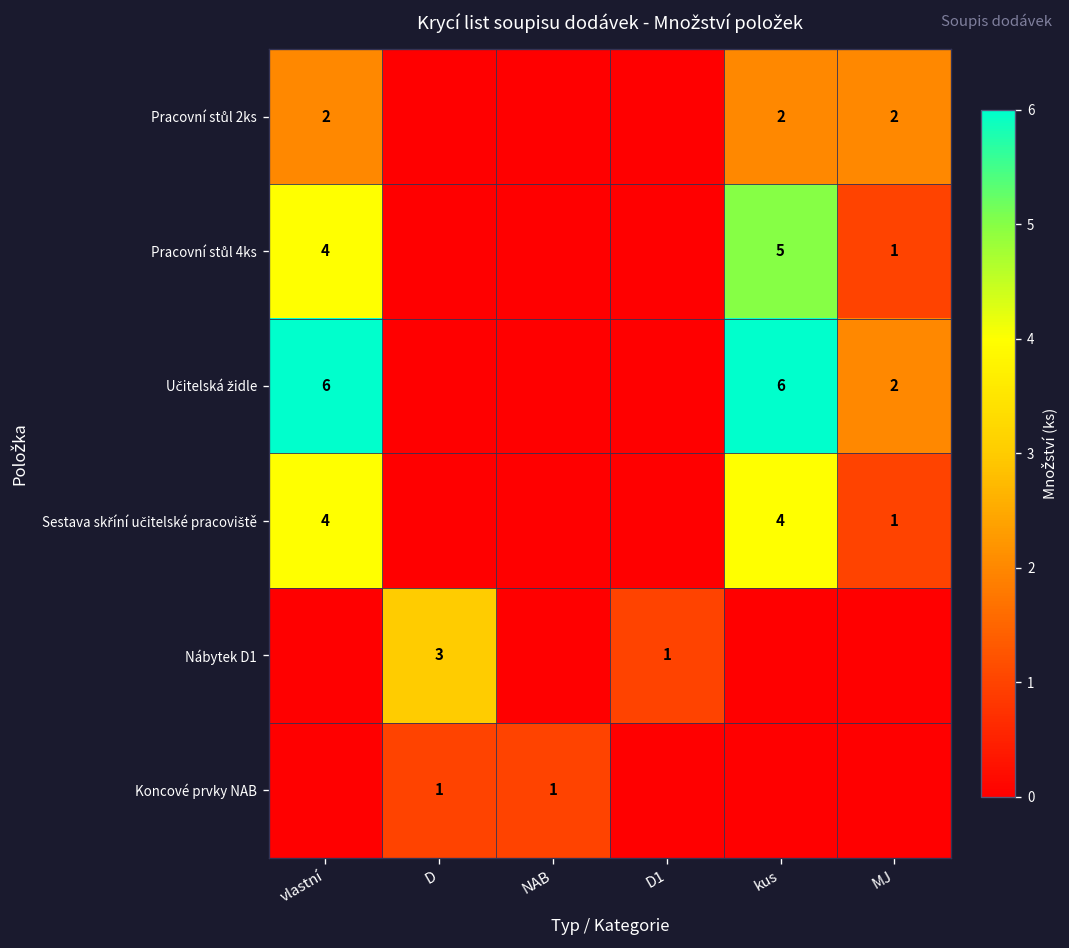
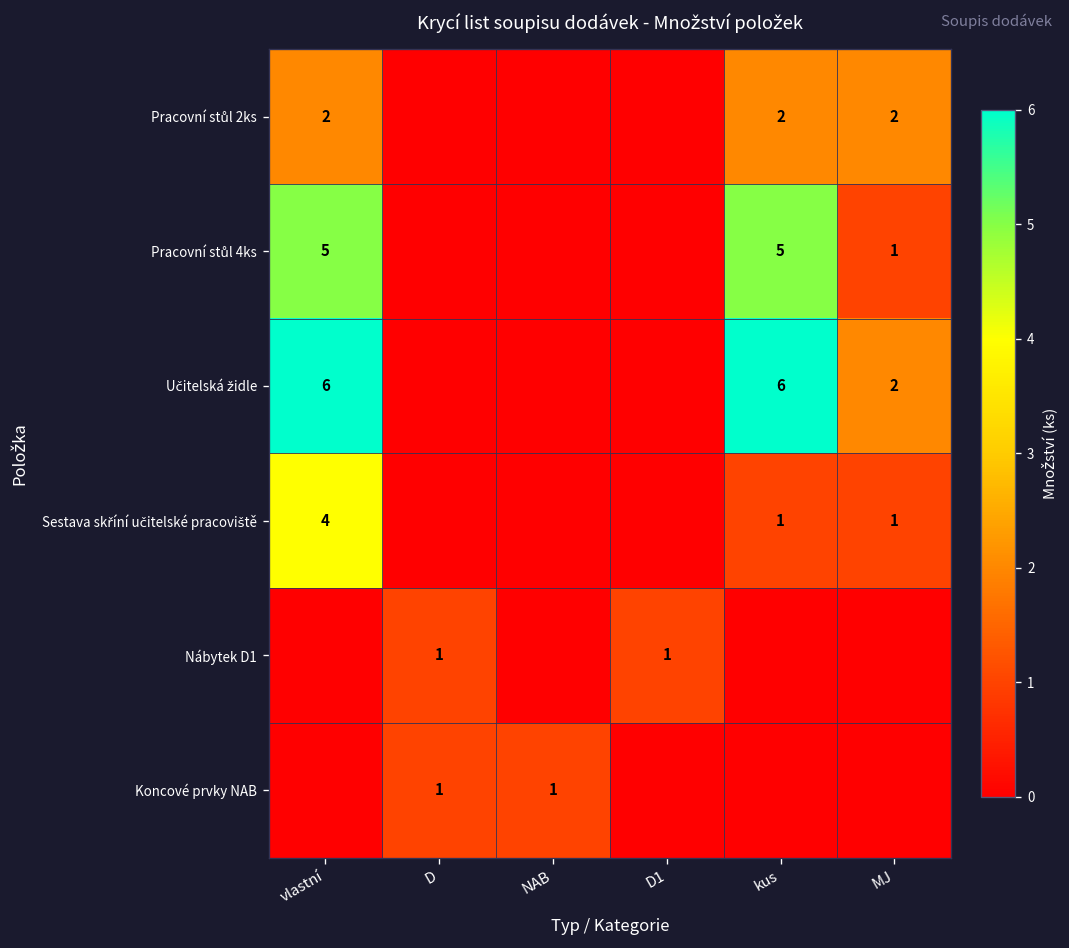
  {
    "Pracovní stůl 2ks": {
      "vlastní": 2,
      "kus": 2,
      "MJ": 2
    },
    "Pracovní stůl 4ks": {
-     "vlastní": 4,
+     "vlastní": 5,
      "kus": 5,
      "MJ": 1
    },
    "Učitelská židle": {
      "vlastní": 6,
      "kus": 6,
      "MJ": 2
    },
    "Sestava skříní učitelské pracoviště": {
      "vlastní": 4,
-     "kus": 4,
+     "kus": 1,
      "MJ": 1
    },
    "Nábytek D1": {
-     "D": 3,
+     "D": 1,
      "D1": 1
    },
    "Koncové prvky NAB": {
      "D": 1,
      "NAB": 1
    }
  }
